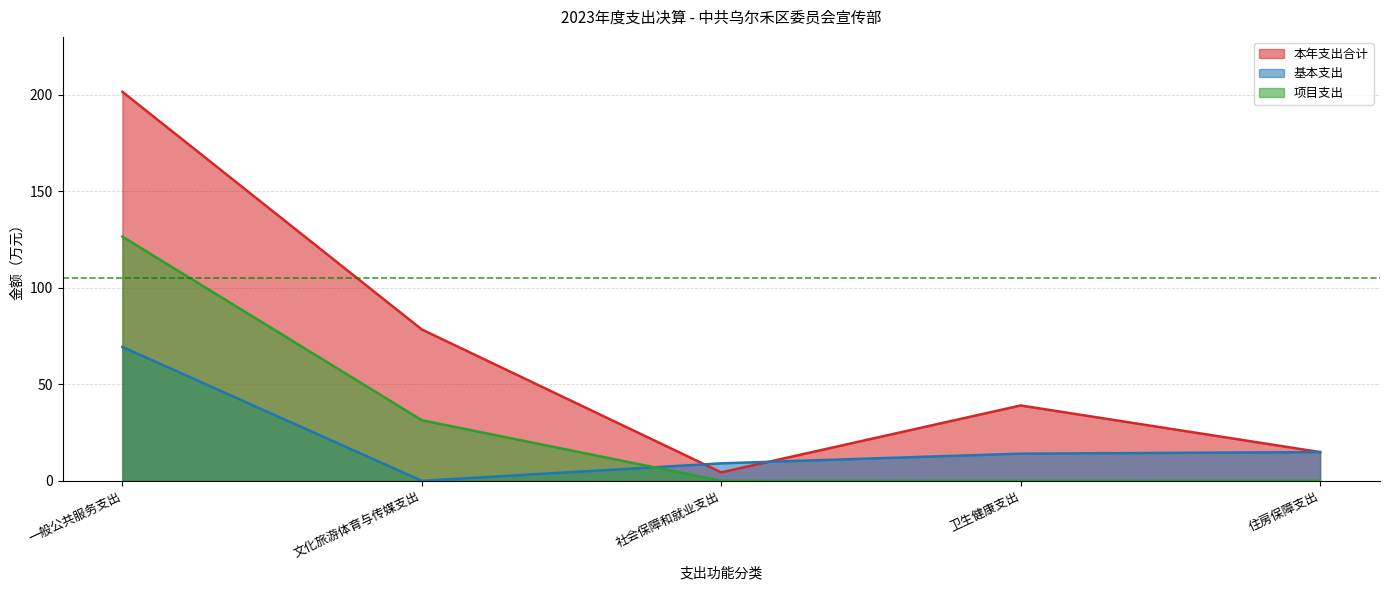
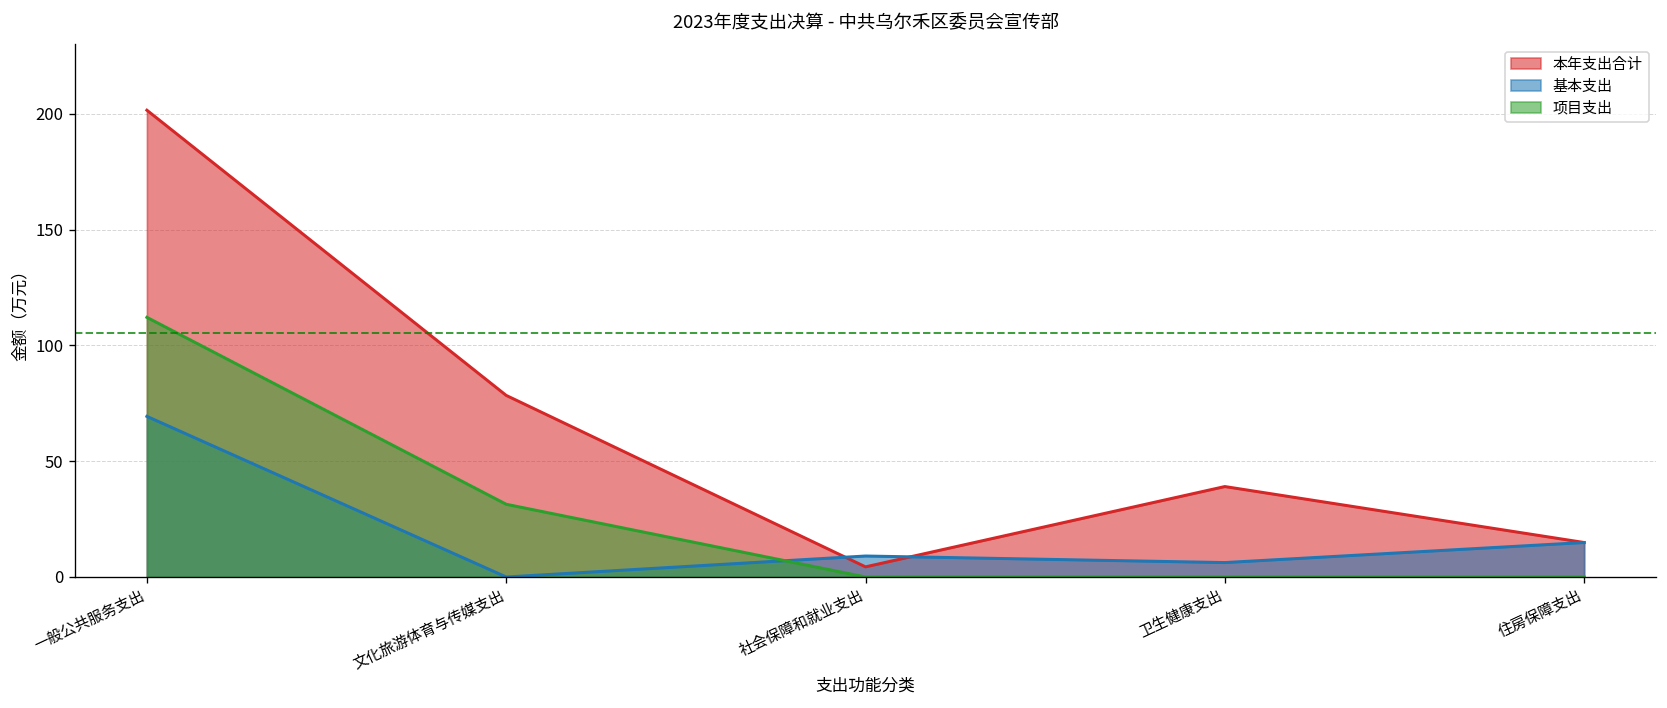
  {
    "本年支出合计": {
      "一般公共服务支出": 202,
      "文化旅游体育与传媒支出": 78,
      "社会保障和就业支出": 4,
      "卫生健康支出": 39
    },
    "基本支出": {
      "一般公共服务支出": 69,
      "文化旅游体育与传媒支出": 0,
      "社会保障和就业支出": 9,
-     "卫生健康支出": 14
+     "卫生健康支出": 6
    },
    "项目支出": {
-     "一般公共服务支出": 127,
+     "一般公共服务支出": 112,
      "文化旅游体育与传媒支出": 31,
      "社会保障和就业支出": 0,
      "卫生健康支出": 0,
      "住房保障支出": 0
    }
  }
